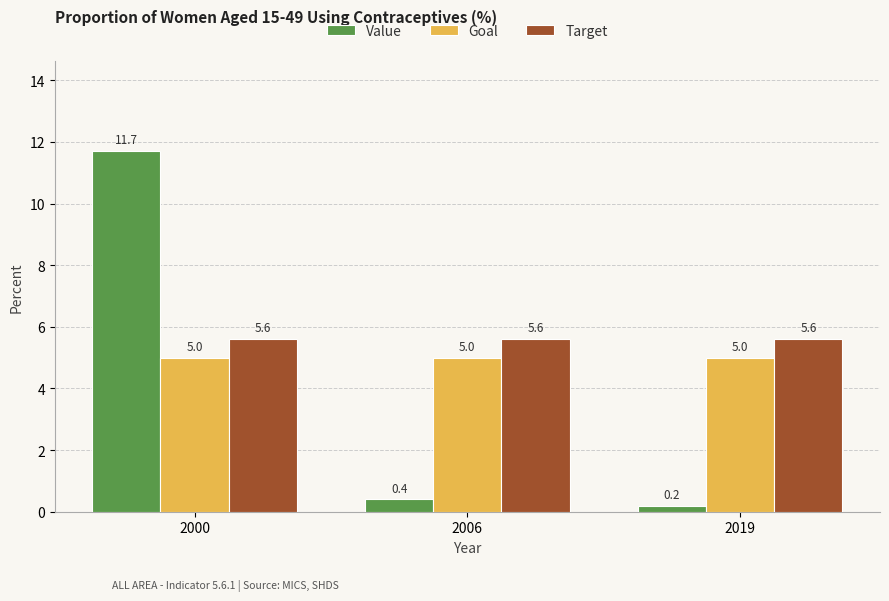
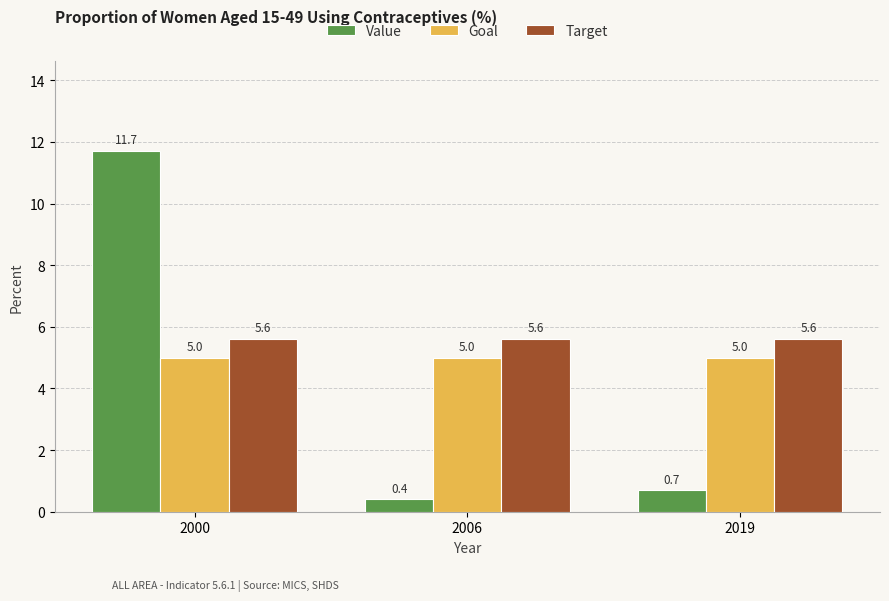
  {
    "Value": {
      "2000": 11.7,
      "2006": 0.4,
-     "2019": 0.2
+     "2019": 0.7
    },
    "Goal": {
      "2000": 5.0,
      "2006": 5.0,
      "2019": 5.0
    },
    "Target": {
      "2000": 5.6,
      "2006": 5.6,
      "2019": 5.6
    }
  }
